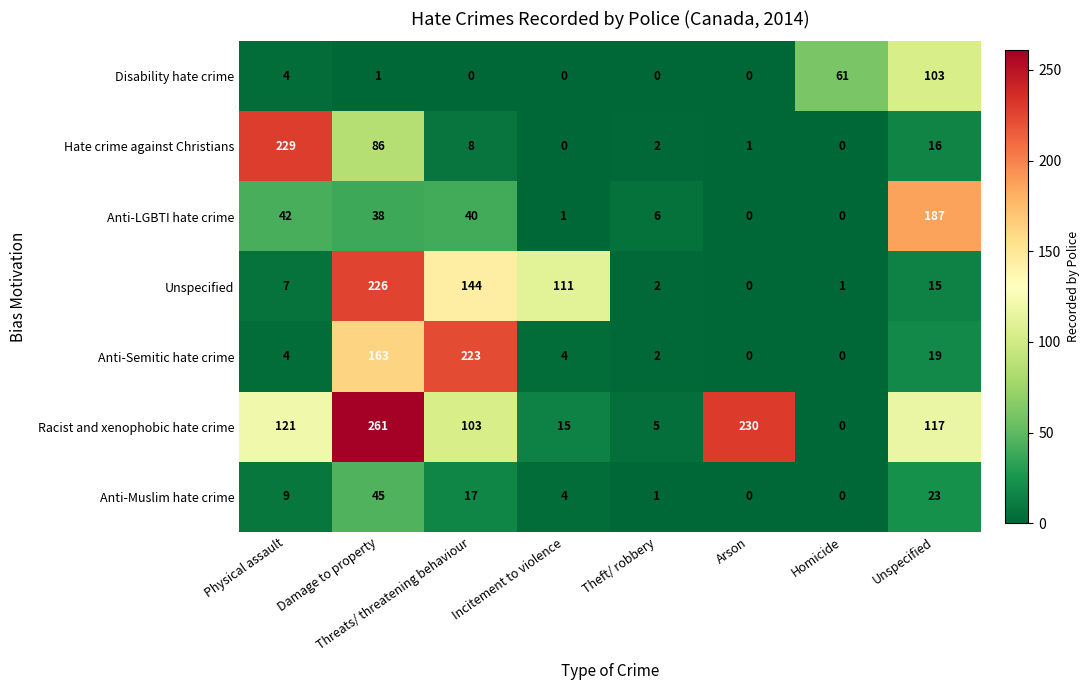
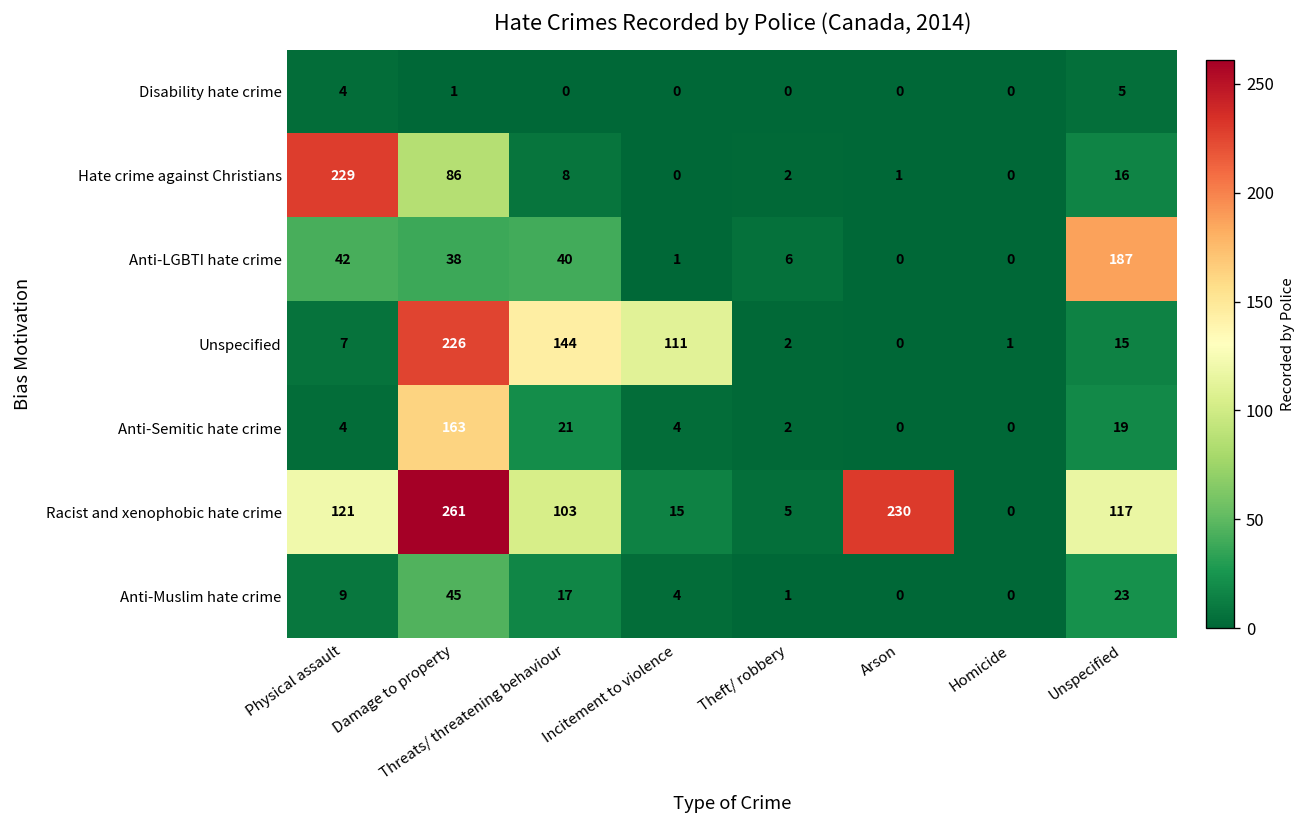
  {
    "Disability hate crime": {
      "Physical assault": 4,
      "Damage to property": 1,
      "Threats/ threatening behaviour": 0,
      "Incitement to violence": 0,
      "Theft/ robbery": 0,
      "Arson": 0,
-     "Homicide": 61,
-     "Unspecified": 103
+     "Homicide": 0,
+     "Unspecified": 5
    },
    "Hate crime against Christians": {
      "Physical assault": 229,
      "Damage to property": 86,
      "Threats/ threatening behaviour": 8,
      "Incitement to violence": 0,
      "Theft/ robbery": 2,
      "Arson": 1,
      "Homicide": 0,
      "Unspecified": 16
    },
    "Anti-LGBTI hate crime": {
      "Physical assault": 42,
      "Damage to property": 38,
      "Threats/ threatening behaviour": 40,
      "Incitement to violence": 1,
      "Theft/ robbery": 6,
      "Arson": 0,
      "Homicide": 0,
      "Unspecified": 187
    },
    "Unspecified": {
      "Physical assault": 7,
      "Damage to property": 226,
      "Threats/ threatening behaviour": 144,
      "Incitement to violence": 111,
      "Theft/ robbery": 2,
      "Arson": 0,
      "Homicide": 1,
      "Unspecified": 15
    },
    "Anti-Semitic hate crime": {
      "Physical assault": 4,
      "Damage to property": 163,
-     "Threats/ threatening behaviour": 223,
+     "Threats/ threatening behaviour": 21,
      "Incitement to violence": 4,
      "Theft/ robbery": 2,
      "Arson": 0,
      "Homicide": 0,
      "Unspecified": 19
    },
    "Racist and xenophobic hate crime": {
      "Physical assault": 121,
      "Damage to property": 261,
      "Threats/ threatening behaviour": 103,
      "Incitement to violence": 15,
      "Theft/ robbery": 5,
      "Arson": 230,
      "Homicide": 0,
      "Unspecified": 117
    },
    "Anti-Muslim hate crime": {
      "Physical assault": 9,
      "Damage to property": 45,
      "Threats/ threatening behaviour": 17,
      "Incitement to violence": 4,
      "Theft/ robbery": 1,
      "Arson": 0,
      "Homicide": 0,
      "Unspecified": 23
    }
  }
